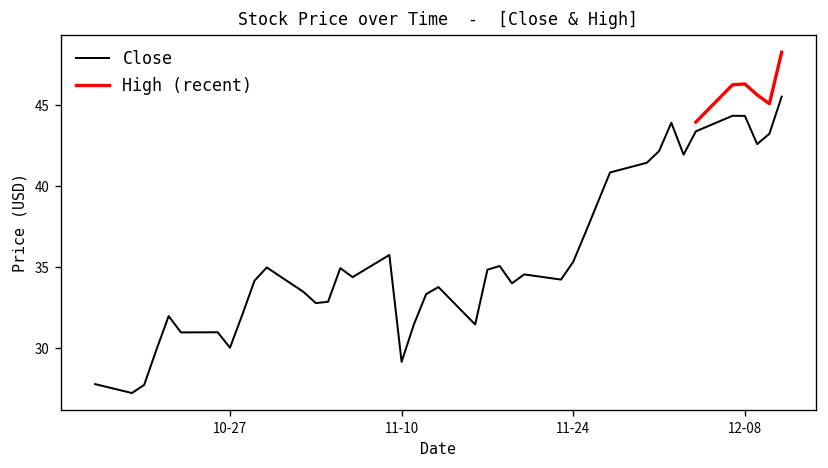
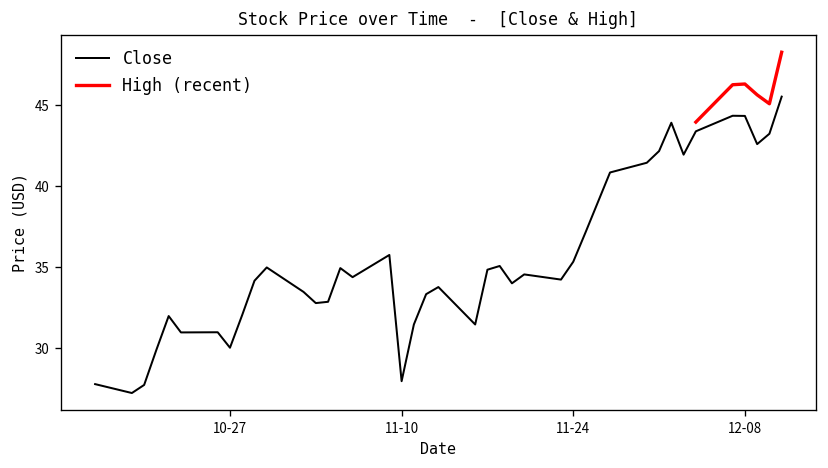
  {
    "Close": {
      "10-27": 30.0,
-     "11-10": 29.2,
+     "11-10": 28.0,
      "11-24": 35.3,
      "12-08": 44.3
    },
    "High (recent)": {
      "12-08": 46.3
    }
  }
